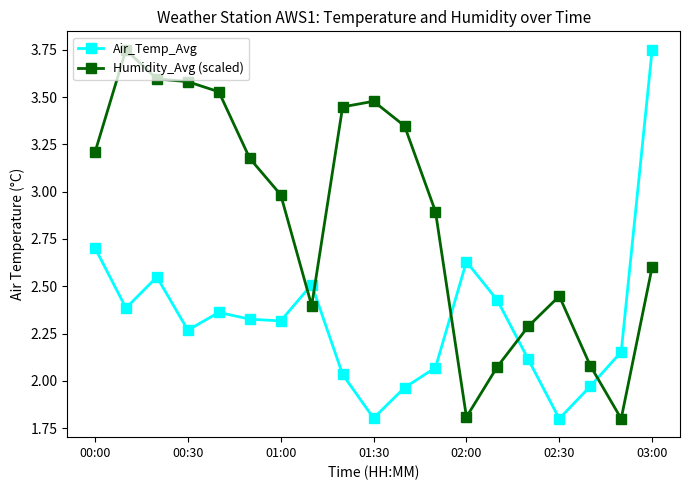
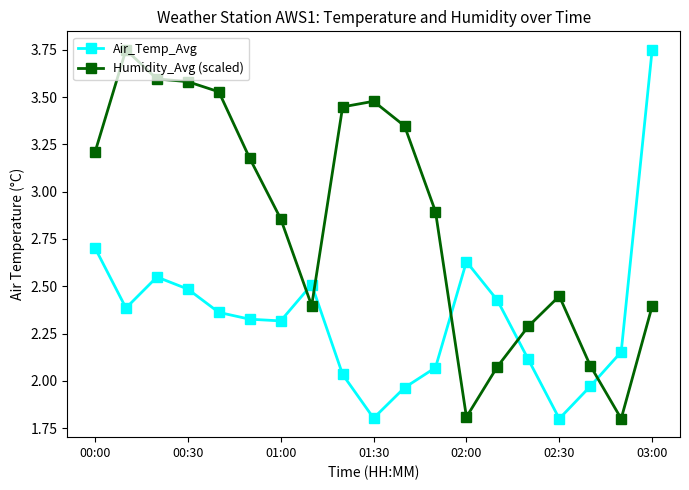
  {
    "Air_Temp_Avg": {
      "00:00": 2.70,
-     "00:30": 2.27,
+     "00:30": 2.49,
      "01:00": 2.32,
      "01:30": 1.80,
      "02:00": 2.63,
      "02:30": 1.80,
      "03:00": 3.75
    },
    "Humidity_Avg (scaled)": {
      "00:00": 3.21,
      "00:30": 3.58,
-     "01:00": 2.98,
+     "01:00": 2.86,
      "01:30": 3.48,
      "02:00": 1.81,
      "02:30": 2.45,
-     "03:00": 2.60
+     "03:00": 2.39
    }
  }
